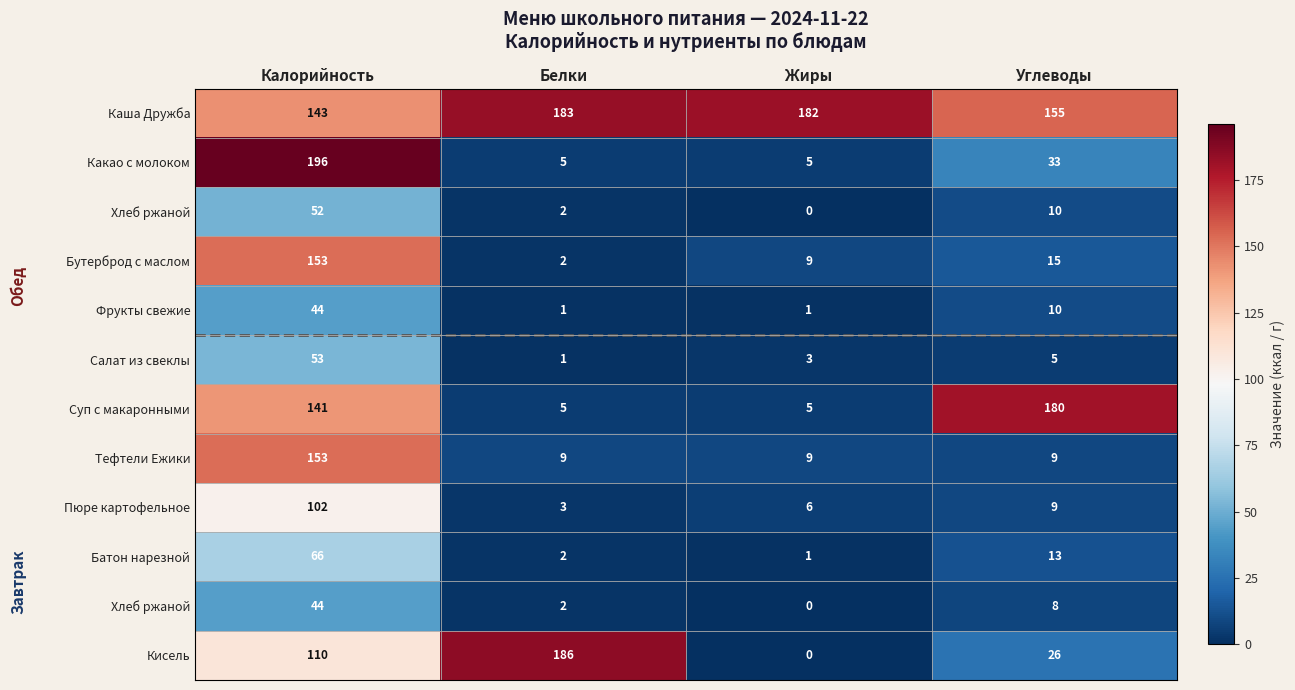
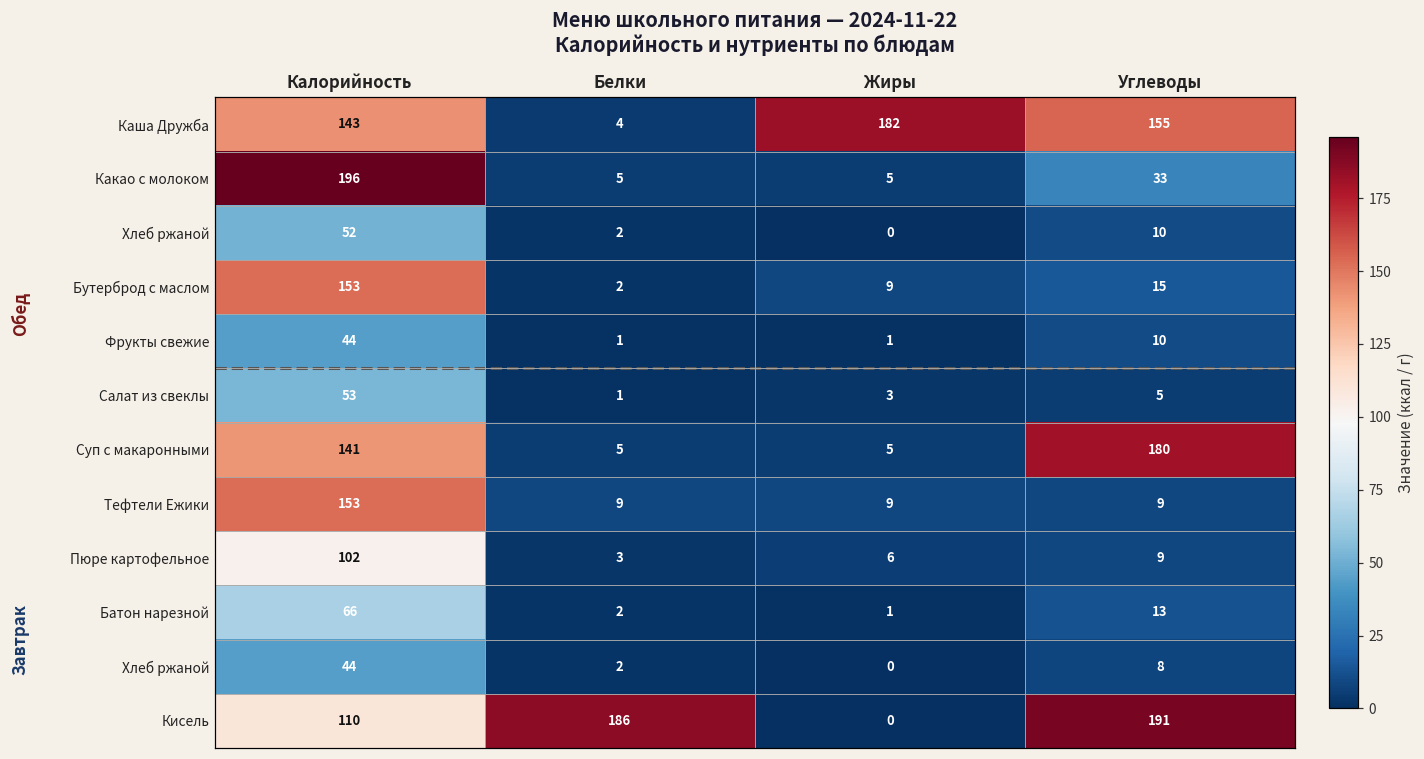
  {
    "Каша Дружба": {
      "Калорийность": 143,
-     "Белки": 183,
+     "Белки": 4,
      "Жиры": 182,
      "Углеводы": 155
    },
    "Какао с молоком": {
      "Калорийность": 196,
      "Белки": 5,
      "Жиры": 5,
      "Углеводы": 33
    },
    "Бутерброд с маслом": {
      "Калорийность": 153,
      "Белки": 2,
      "Жиры": 9,
      "Углеводы": 15
    },
    "Фрукты свежие": {
      "Калорийность": 44,
      "Белки": 1,
      "Жиры": 1,
      "Углеводы": 10
    },
    "Салат из свеклы": {
      "Калорийность": 53,
      "Белки": 1,
      "Жиры": 3,
      "Углеводы": 5
    },
    "Суп с макаронными": {
      "Калорийность": 141,
      "Белки": 5,
      "Жиры": 5,
      "Углеводы": 180
    },
    "Тефтели Ежики": {
      "Калорийность": 153,
      "Белки": 9,
      "Жиры": 9,
      "Углеводы": 9
    },
    "Пюре картофельное": {
      "Калорийность": 102,
      "Белки": 3,
      "Жиры": 6,
      "Углеводы": 9
    },
    "Батон нарезной": {
      "Калорийность": 66,
      "Белки": 2,
      "Жиры": 1,
      "Углеводы": 13
    },
    "Кисель": {
      "Калорийность": 110,
      "Белки": 186,
      "Жиры": 0,
-     "Углеводы": 26
+     "Углеводы": 191
    }
  }
